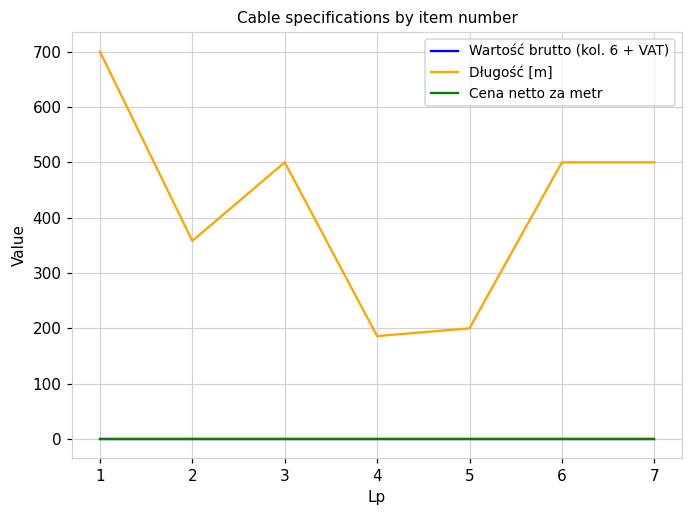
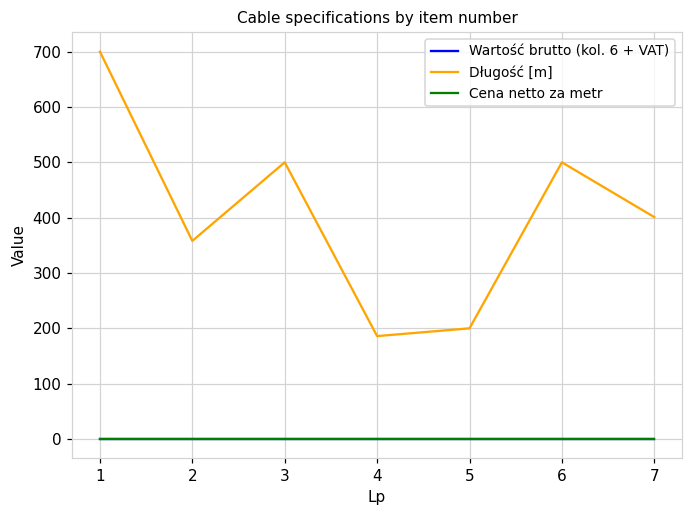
  {
    "Cena netto za metr": {
      "1": 0,
      "2": 0,
      "3": 0,
      "4": 0,
      "5": 0,
      "6": 0,
      "7": 0
    },
    "Długość [m]": {
      "1": 700,
      "2": 360,
      "3": 500,
      "4": 190,
      "5": 200,
      "6": 500,
-     "7": 500
+     "7": 400
    }
  }
